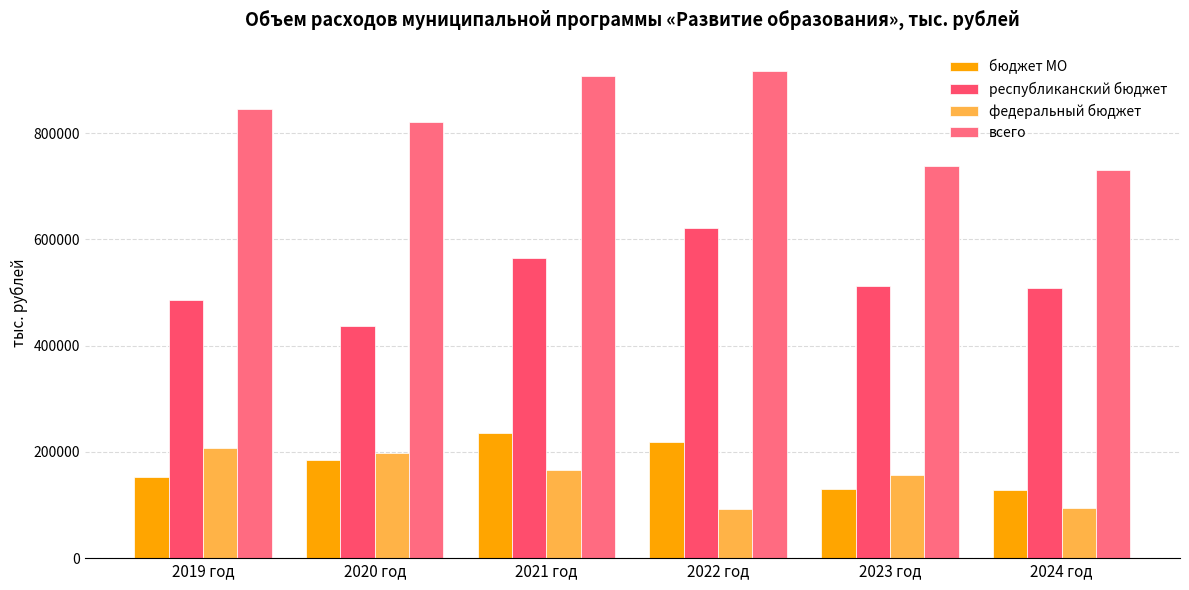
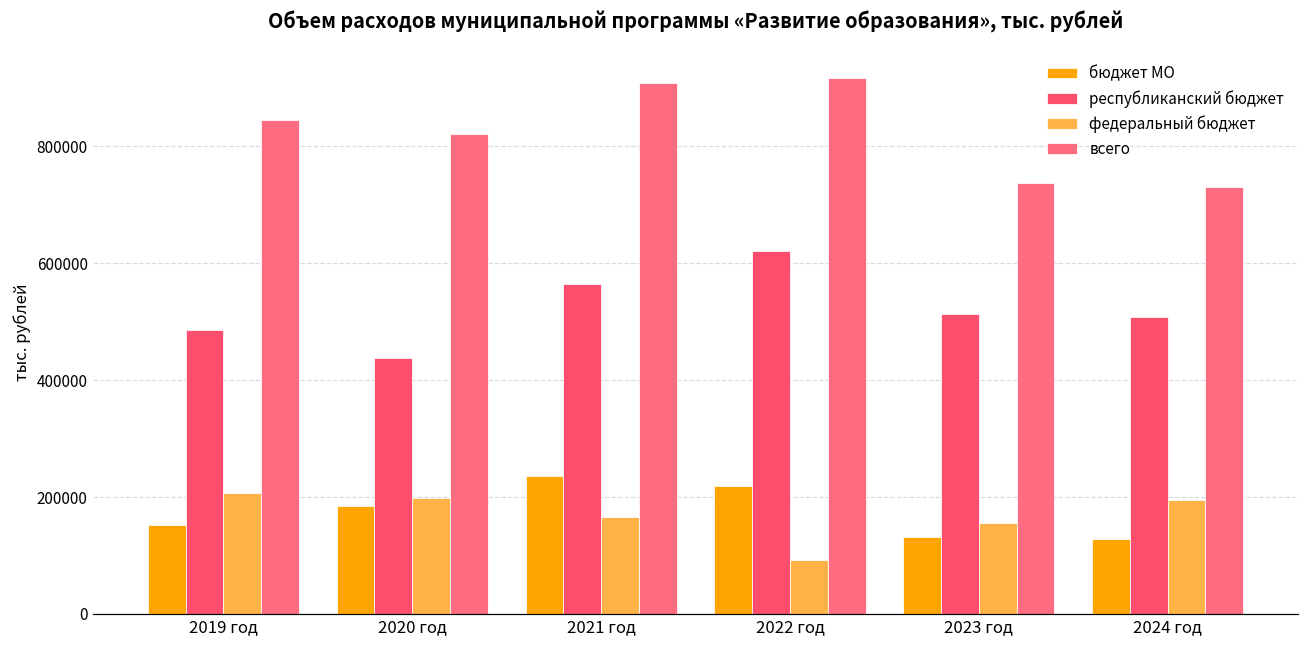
  {
    "бюджет МО": {
      "2019 год": 150000,
      "2020 год": 190000,
      "2021 год": 240000,
      "2022 год": 220000,
      "2023 год": 130000,
      "2024 год": 130000
    },
    "федеральный бюджет": {
      "2019 год": 210000,
      "2020 год": 200000,
      "2021 год": 170000,
      "2022 год": 90000,
      "2023 год": 160000,
-     "2024 год": 90000
+     "2024 год": 190000
    }
  }
